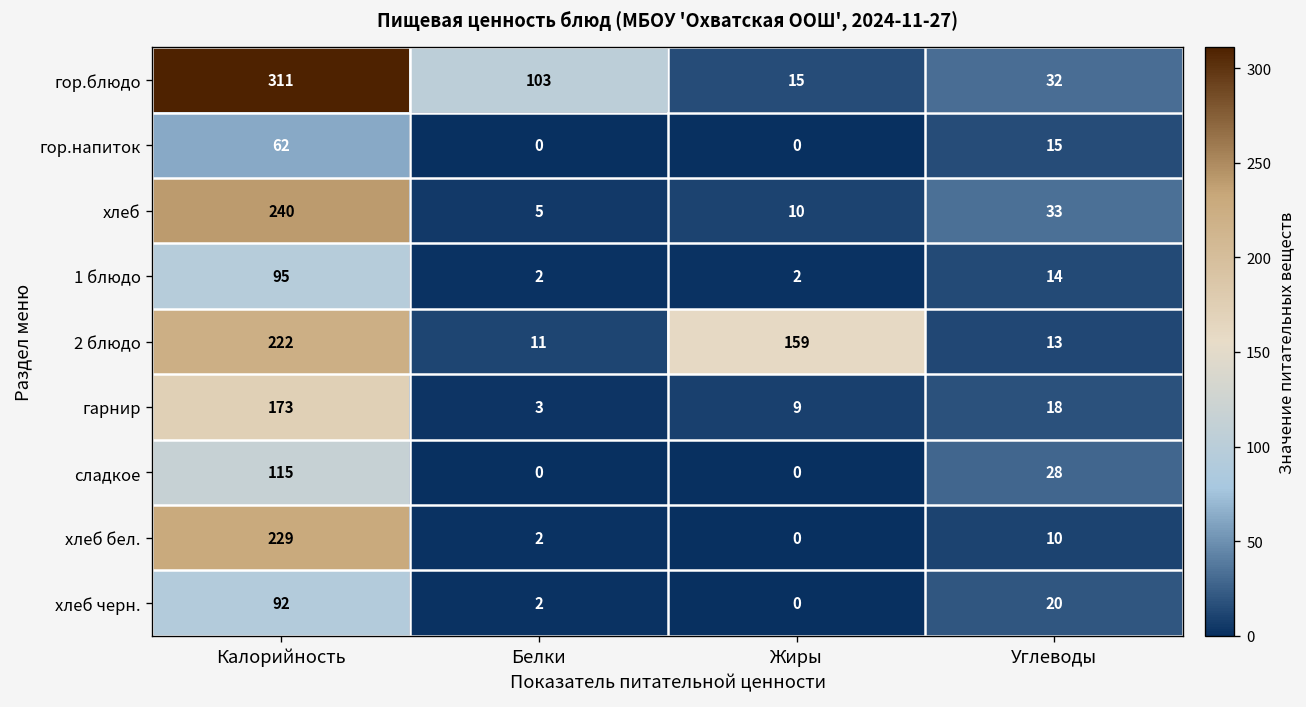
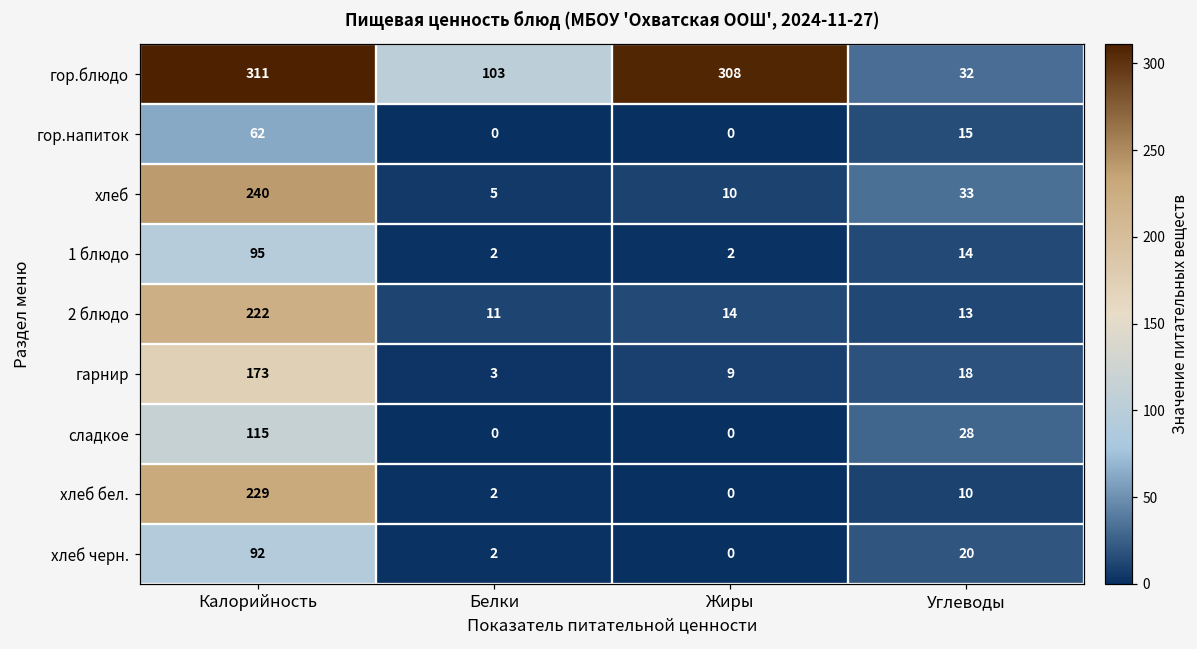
  {
    "гор.блюдо": {
      "Калорийность": 311,
      "Белки": 103,
-     "Жиры": 15,
+     "Жиры": 308,
      "Углеводы": 32
    },
    "гор.напиток": {
      "Калорийность": 62,
      "Белки": 0,
      "Жиры": 0,
      "Углеводы": 15
    },
    "хлеб": {
      "Калорийность": 240,
      "Белки": 5,
      "Жиры": 10,
      "Углеводы": 33
    },
    "1 блюдо": {
      "Калорийность": 95,
      "Белки": 2,
      "Жиры": 2,
      "Углеводы": 14
    },
    "2 блюдо": {
      "Калорийность": 222,
      "Белки": 11,
-     "Жиры": 159,
+     "Жиры": 14,
      "Углеводы": 13
    },
    "гарнир": {
      "Калорийность": 173,
      "Белки": 3,
      "Жиры": 9,
      "Углеводы": 18
    },
    "сладкое": {
      "Калорийность": 115,
      "Белки": 0,
      "Жиры": 0,
      "Углеводы": 28
    },
    "хлеб бел.": {
      "Калорийность": 229,
      "Белки": 2,
      "Жиры": 0,
      "Углеводы": 10
    },
    "хлеб черн.": {
      "Калорийность": 92,
      "Белки": 2,
      "Жиры": 0,
      "Углеводы": 20
    }
  }
